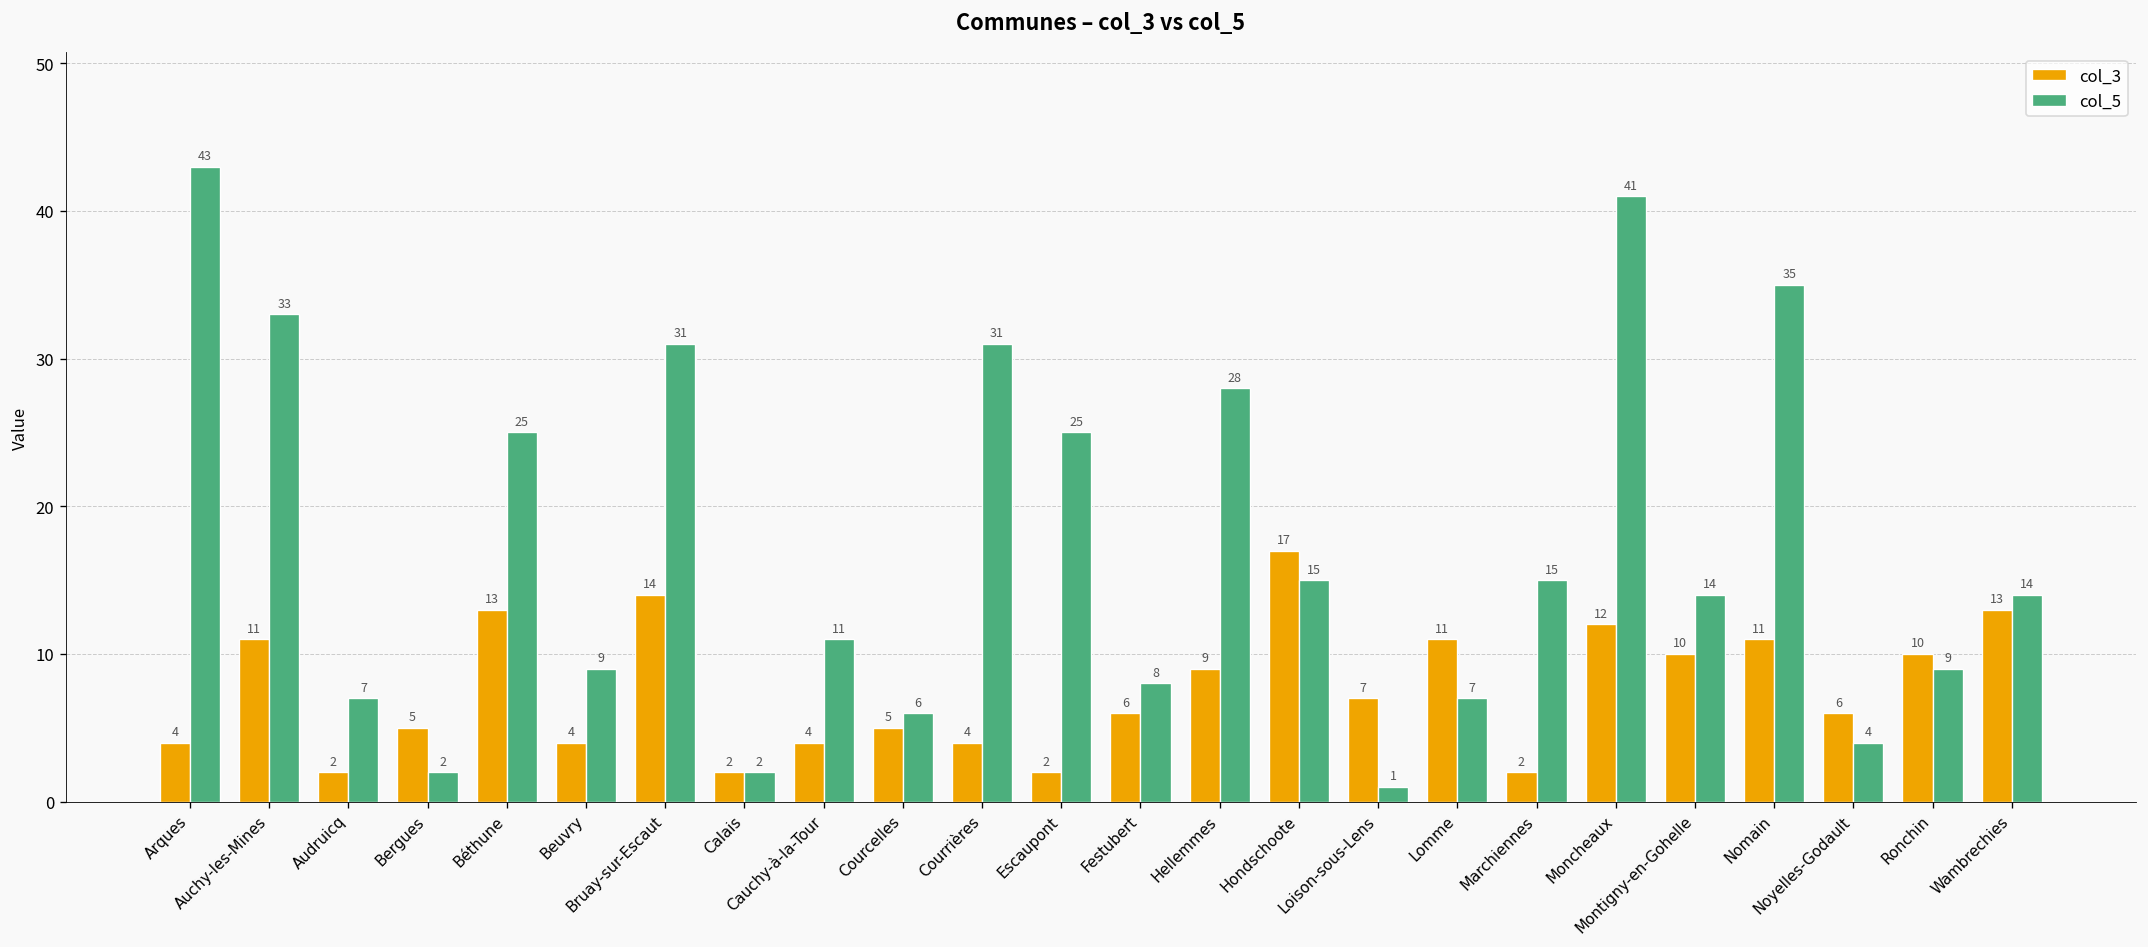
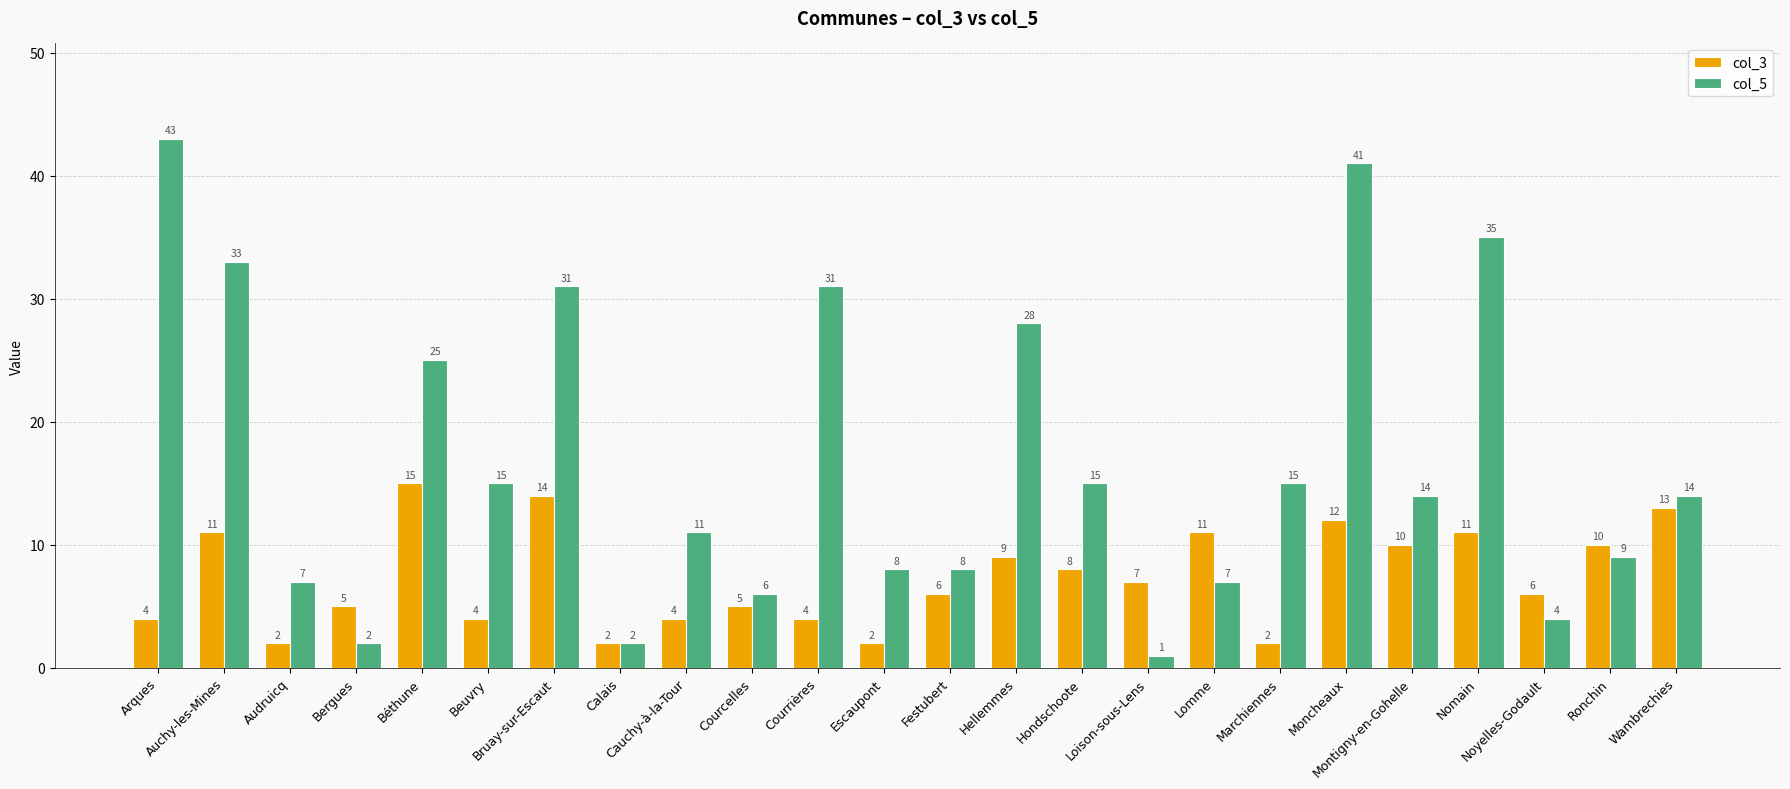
  {
    "col_3": {
      "Arques": 4,
      "Auchy-les-Mines": 11,
      "Audruicq": 2,
      "Bergues": 5,
-     "Béthune": 13,
+     "Béthune": 15,
      "Beuvry": 4,
      "Bruay-sur-Escaut": 14,
      "Calais": 2,
      "Cauchy-à-la-Tour": 4,
      "Courcelles": 5,
      "Courrières": 4,
      "Escaupont": 2,
      "Festubert": 6,
      "Hellemmes": 9,
-     "Hondschoote": 17,
+     "Hondschoote": 8,
      "Loison-sous-Lens": 7,
      "Lomme": 11,
      "Marchiennes": 2,
      "Moncheaux": 12,
      "Montigny-en-Gohelle": 10,
      "Nomain": 11,
      "Noyelles-Godault": 6,
      "Ronchin": 10,
      "Wambrechies": 13
    },
    "col_5": {
      "Arques": 43,
      "Auchy-les-Mines": 33,
      "Audruicq": 7,
      "Bergues": 2,
      "Béthune": 25,
-     "Beuvry": 9,
+     "Beuvry": 15,
      "Bruay-sur-Escaut": 31,
      "Calais": 2,
      "Cauchy-à-la-Tour": 11,
      "Courcelles": 6,
      "Courrières": 31,
-     "Escaupont": 25,
+     "Escaupont": 8,
      "Festubert": 8,
      "Hellemmes": 28,
      "Hondschoote": 15,
      "Loison-sous-Lens": 1,
      "Lomme": 7,
      "Marchiennes": 15,
      "Moncheaux": 41,
      "Montigny-en-Gohelle": 14,
      "Nomain": 35,
      "Noyelles-Godault": 4,
      "Ronchin": 9,
      "Wambrechies": 14
    }
  }
